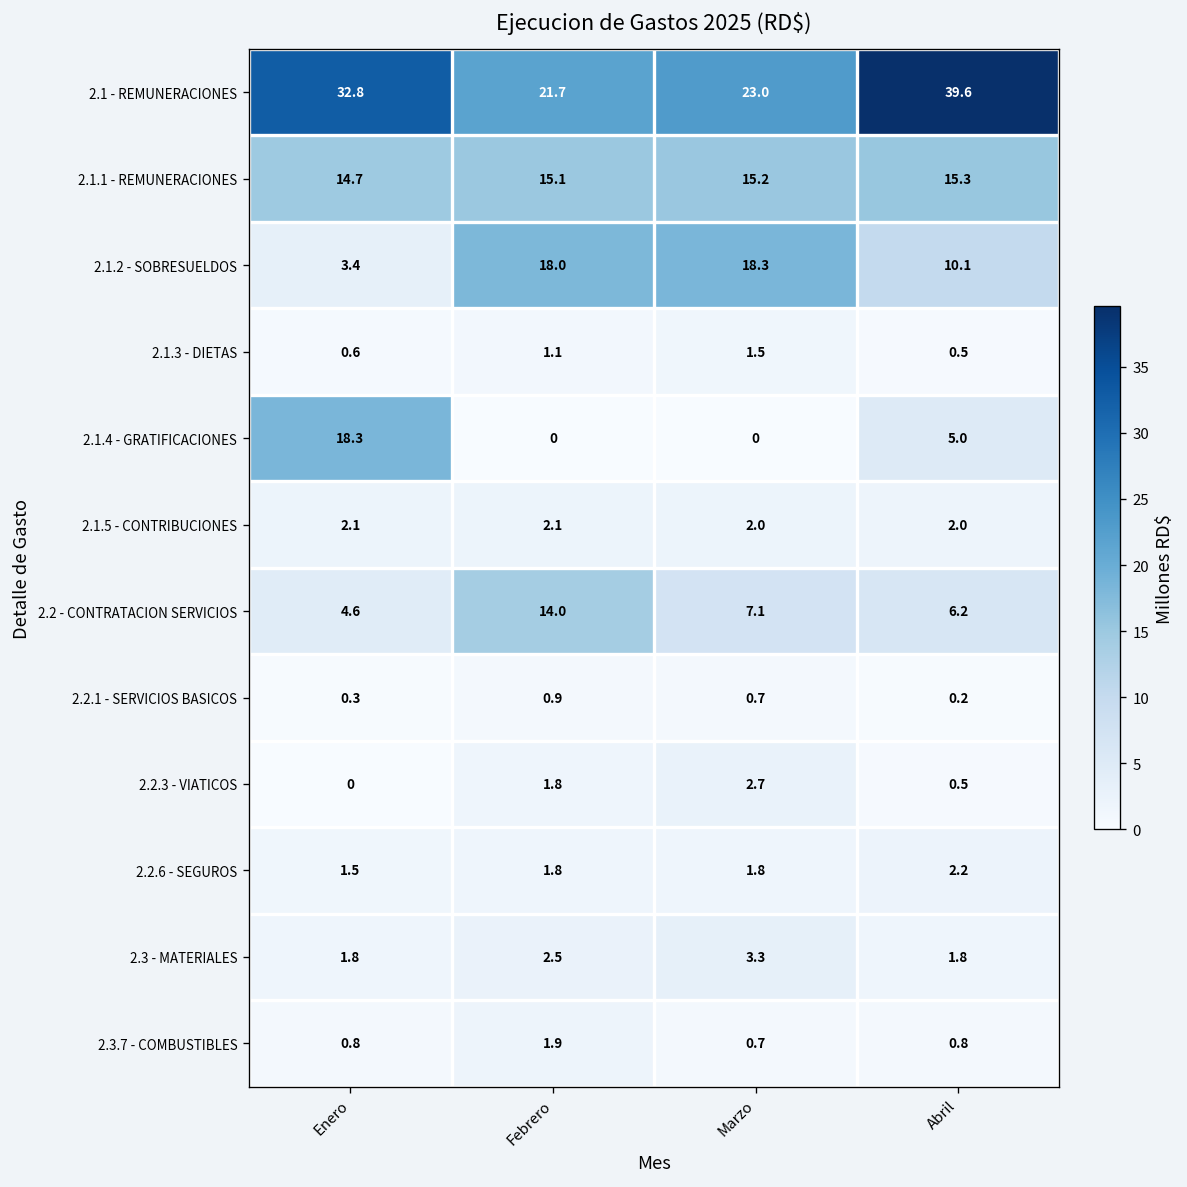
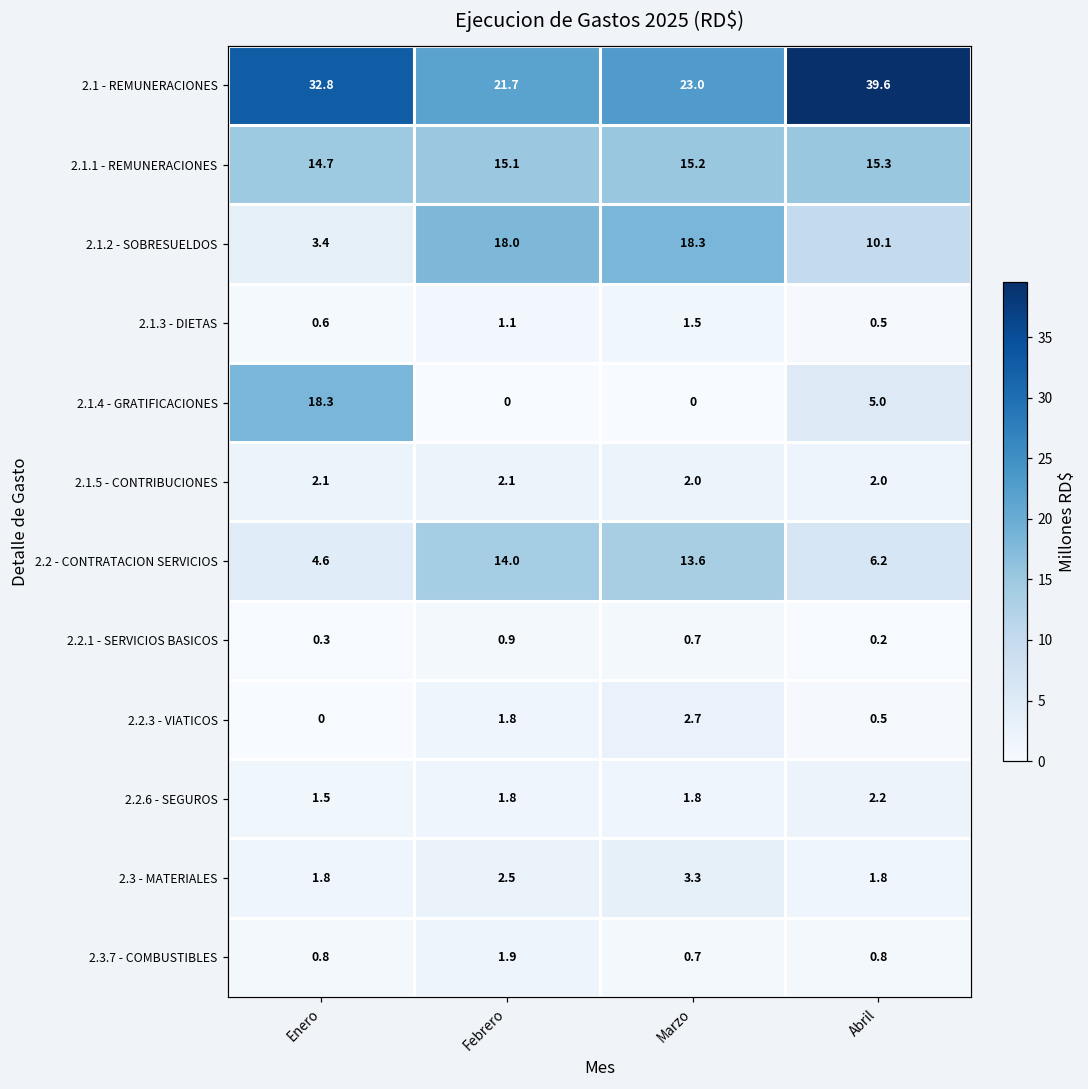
  {
    "2.1 - REMUNERACIONES": {
      "Enero": 32.8,
      "Febrero": 21.7,
      "Marzo": 23.0,
      "Abril": 39.6
    },
    "2.1.1 - REMUNERACIONES": {
      "Enero": 14.7,
      "Febrero": 15.1,
      "Marzo": 15.2,
      "Abril": 15.3
    },
    "2.1.2 - SOBRESUELDOS": {
      "Enero": 3.4,
      "Febrero": 18.0,
      "Marzo": 18.3,
      "Abril": 10.1
    },
    "2.1.3 - DIETAS": {
      "Enero": 0.6,
      "Febrero": 1.1,
      "Marzo": 1.5,
      "Abril": 0.5
    },
    "2.1.4 - GRATIFICACIONES": {
      "Enero": 18.3,
      "Febrero": 0,
      "Marzo": 0,
      "Abril": 5.0
    },
    "2.1.5 - CONTRIBUCIONES": {
      "Enero": 2.1,
      "Febrero": 2.1,
      "Marzo": 2.0,
      "Abril": 2.0
    },
    "2.2 - CONTRATACION SERVICIOS": {
      "Enero": 4.6,
      "Febrero": 14.0,
-     "Marzo": 7.1,
+     "Marzo": 13.6,
      "Abril": 6.2
    },
    "2.2.1 - SERVICIOS BASICOS": {
      "Enero": 0.3,
      "Febrero": 0.9,
      "Marzo": 0.7,
      "Abril": 0.2
    },
    "2.2.3 - VIATICOS": {
      "Enero": 0,
      "Febrero": 1.8,
      "Marzo": 2.7,
      "Abril": 0.5
    },
    "2.2.6 - SEGUROS": {
      "Enero": 1.5,
      "Febrero": 1.8,
      "Marzo": 1.8,
      "Abril": 2.2
    },
    "2.3 - MATERIALES": {
      "Enero": 1.8,
      "Febrero": 2.5,
      "Marzo": 3.3,
      "Abril": 1.8
    },
    "2.3.7 - COMBUSTIBLES": {
      "Enero": 0.8,
      "Febrero": 1.9,
      "Marzo": 0.7,
      "Abril": 0.8
    }
  }
